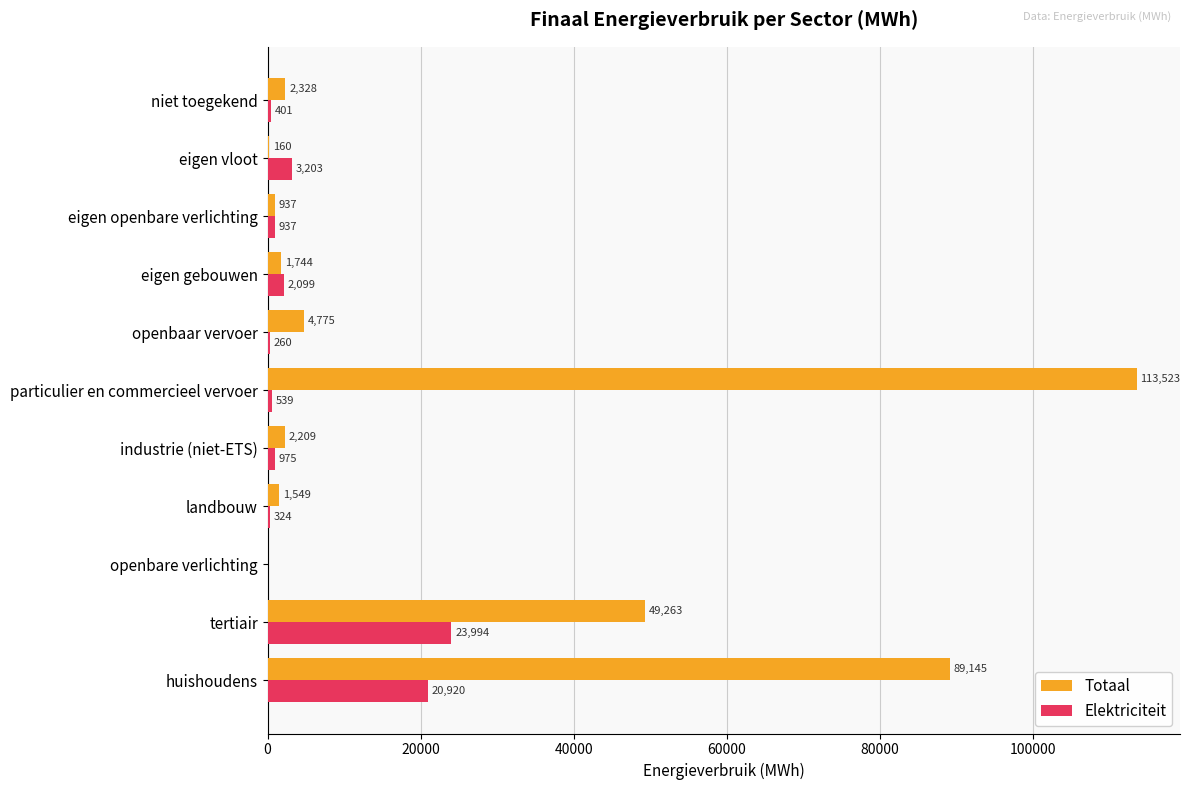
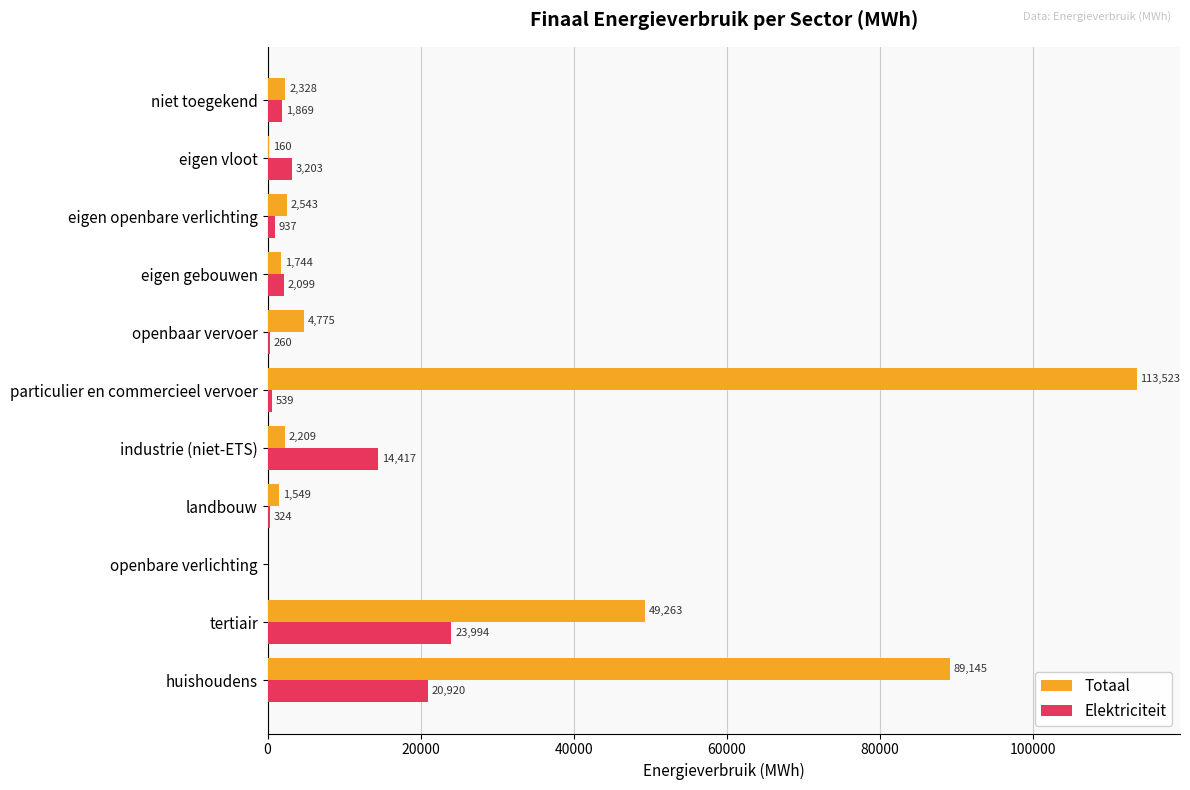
  {
    "Totaal": {
      "niet toegekend": "2,328",
      "eigen vloot": "160",
-     "eigen openbare verlichting": "937",
+     "eigen openbare verlichting": "2,543",
      "eigen gebouwen": "1,744",
      "openbaar vervoer": "4,775",
      "particulier en commercieel vervoer": "113,523",
      "industrie (niet-ETS)": "2,209",
      "landbouw": "1,549",
      "tertiair": "49,263",
      "huishoudens": "89,145"
    },
    "Elektriciteit": {
-     "niet toegekend": "401",
+     "niet toegekend": "1,869",
      "eigen vloot": "3,203",
      "eigen openbare verlichting": "937",
      "eigen gebouwen": "2,099",
      "openbaar vervoer": "260",
      "particulier en commercieel vervoer": "539",
-     "industrie (niet-ETS)": "975",
+     "industrie (niet-ETS)": "14,417",
      "landbouw": "324",
      "tertiair": "23,994",
      "huishoudens": "20,920"
    }
  }
